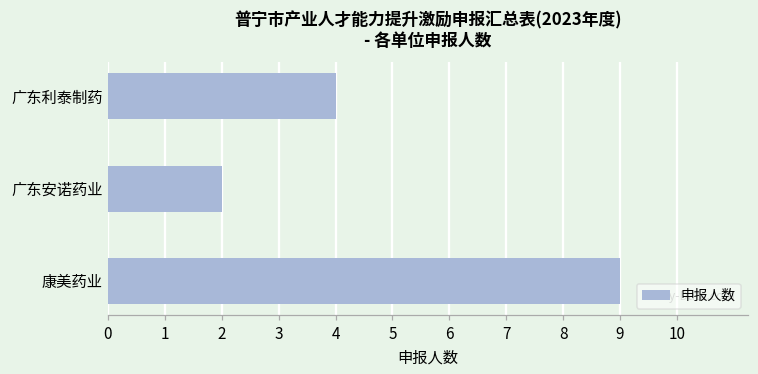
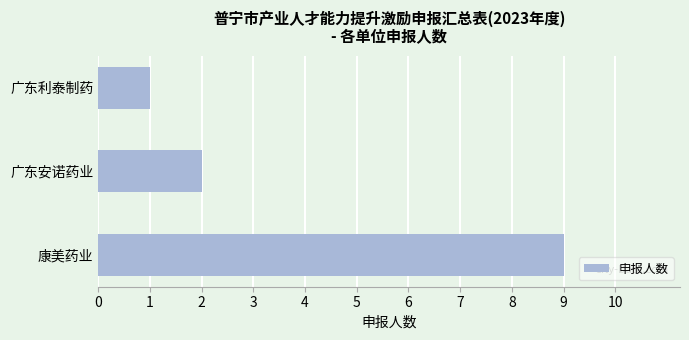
  {
-   "广东利泰制药": 4,
+   "广东利泰制药": 1,
    "广东安诺药业": 2,
    "康美药业": 9
  }
